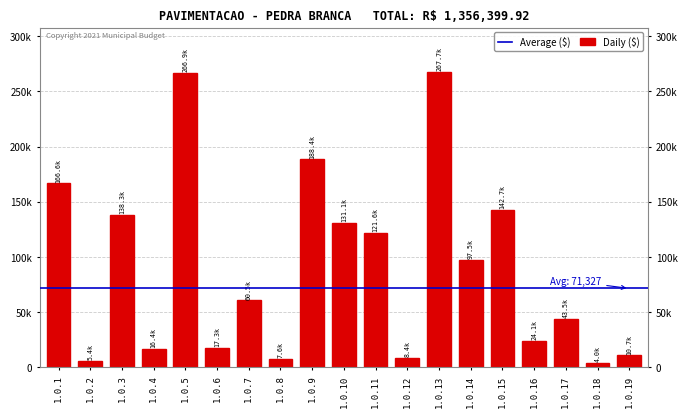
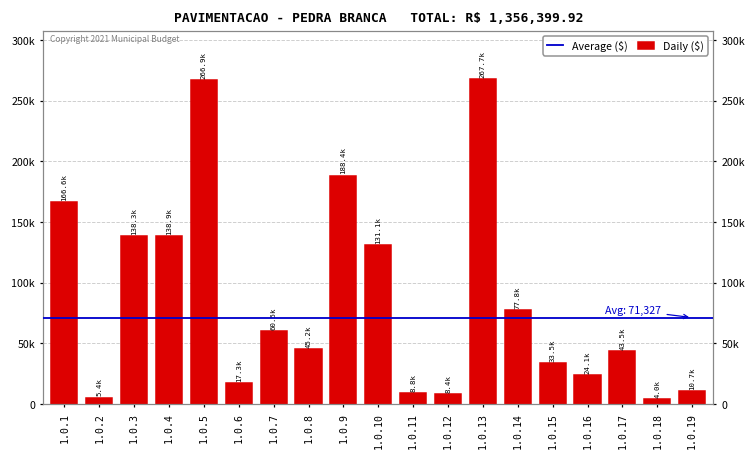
  {
    "1.0.1": "166.6k",
    "1.0.2": "5.4k",
    "1.0.3": "138.3k",
-   "1.0.4": "16.4k",
+   "1.0.4": "138.9k",
    "1.0.5": "266.9k",
    "1.0.6": "17.3k",
    "1.0.7": "60.5k",
-   "1.0.8": "7.6k",
+   "1.0.8": "45.2k",
    "1.0.9": "188.4k",
    "1.0.10": "131.1k",
-   "1.0.11": "121.6k",
+   "1.0.11": "8.8k",
    "1.0.12": "8.4k",
    "1.0.13": "267.7k",
-   "1.0.14": "97.5k",
-   "1.0.15": "142.7k",
+   "1.0.14": "77.8k",
+   "1.0.15": "33.5k",
    "1.0.16": "24.1k",
    "1.0.17": "43.5k",
    "1.0.18": "4.0k",
    "1.0.19": "10.7k"
  }
